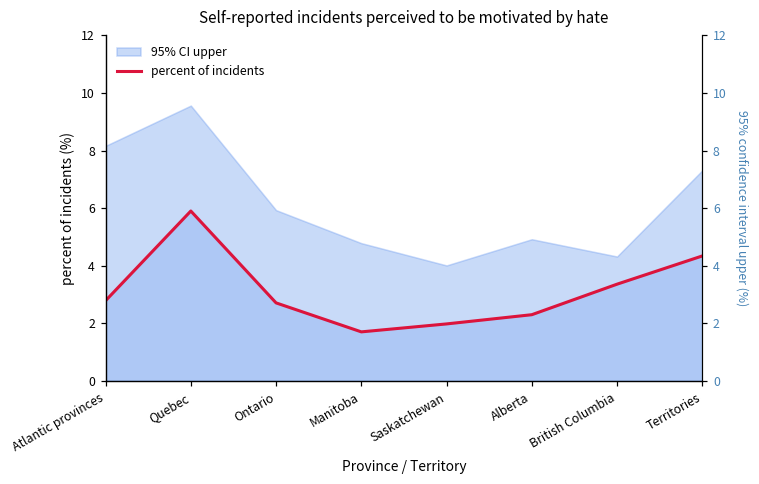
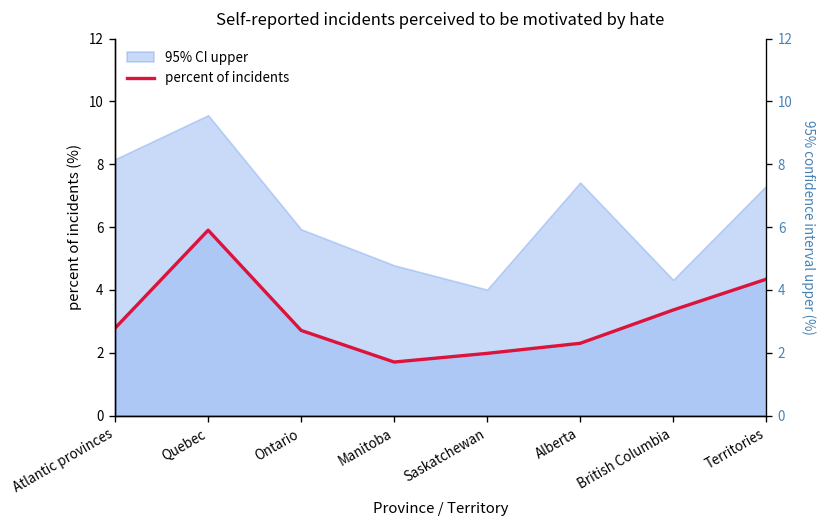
  {
    "95% CI upper": {
      "Atlantic provinces": 8.2,
      "Quebec": 9.6,
      "Ontario": 5.9,
      "Manitoba": 4.8,
      "Saskatchewan": 4.0,
-     "Alberta": 4.9,
+     "Alberta": 7.4,
      "British Columbia": 4.3,
      "Territories": 7.3
    },
    "percent of incidents": {
      "Atlantic provinces": 2.8,
      "Quebec": 5.9,
      "Ontario": 2.7,
      "Manitoba": 1.7,
      "Saskatchewan": 2.0,
      "Alberta": 2.3,
      "British Columbia": 3.4,
      "Territories": 4.3
    }
  }
